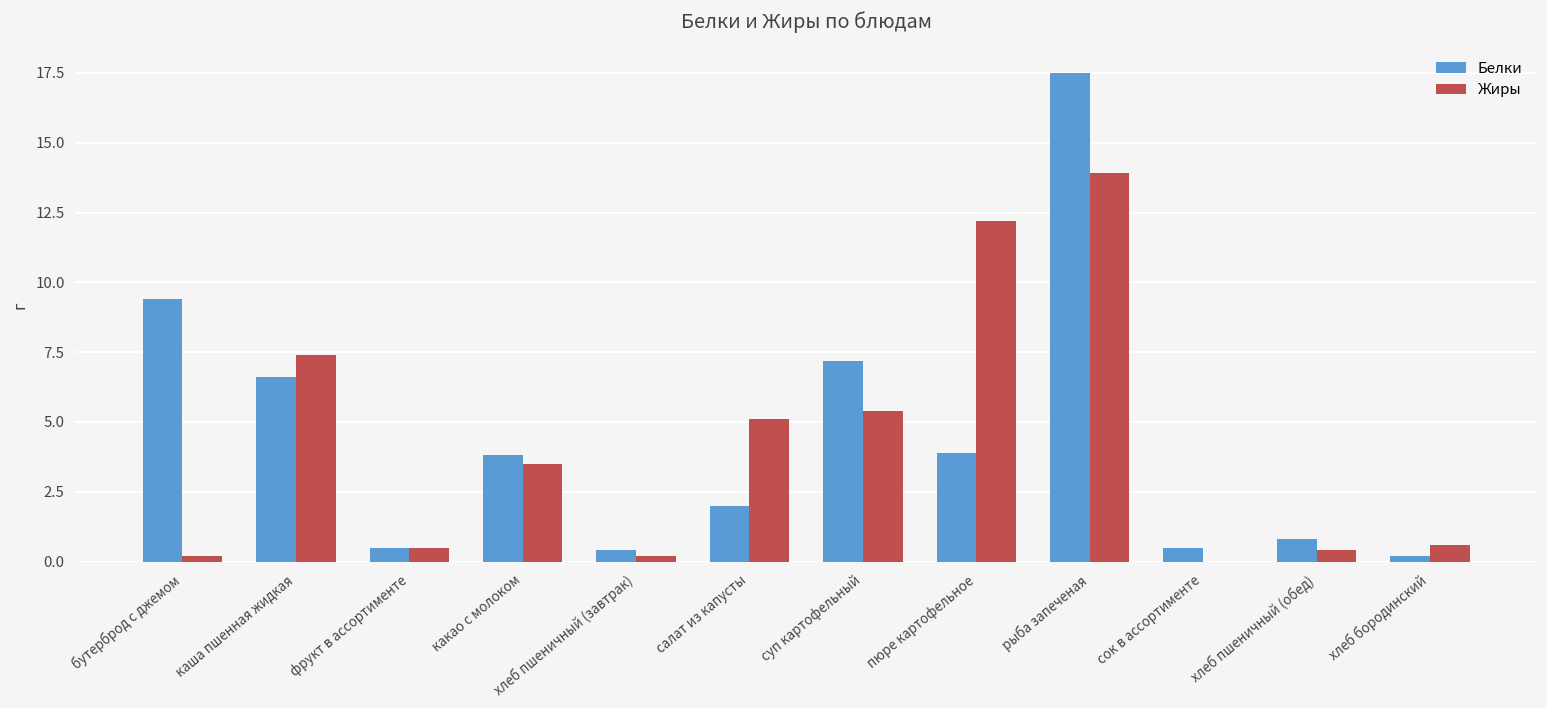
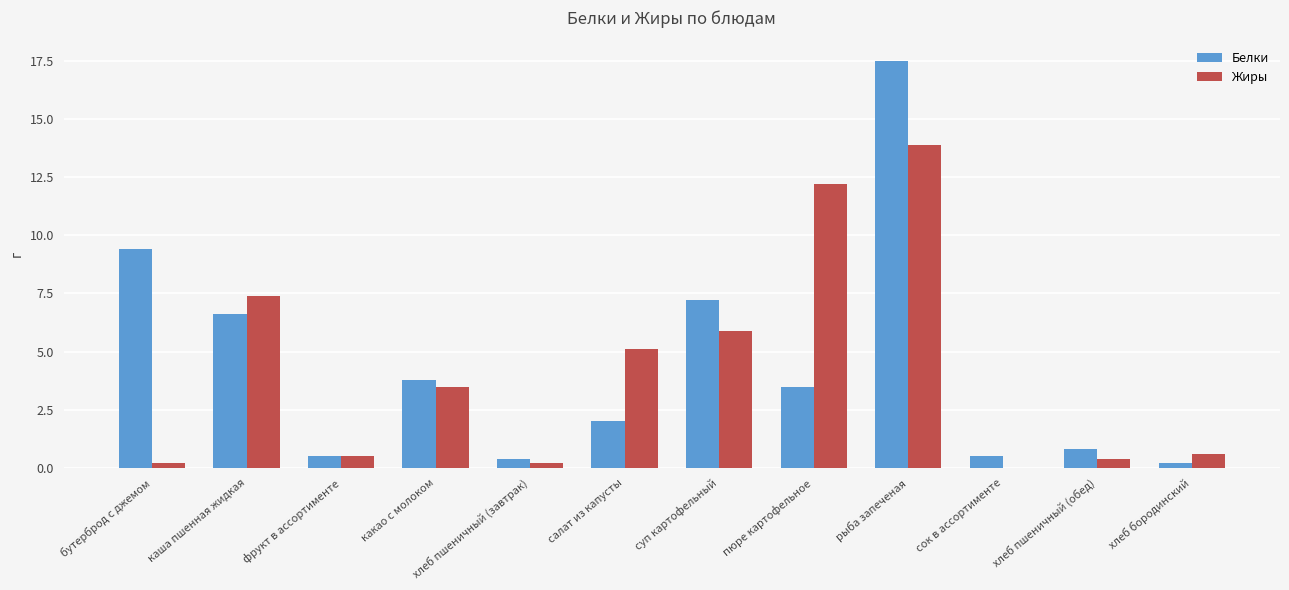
  {
    "Белки": {
      "бутерброд с джемом": 9.4,
      "каша пшенная жидкая": 6.6,
      "фрукт в ассортименте": 0.5,
      "какао с молоком": 3.8,
      "хлеб пшеничный (завтрак)": 0.4,
      "салат из капусты": 2.0,
      "суп картофельный": 7.2,
-     "пюре картофельное": 3.9,
+     "пюре картофельное": 3.5,
      "рыба запеченая": 17.5,
      "сок в ассортименте": 0.5,
      "хлеб пшеничный (обед)": 0.8,
      "хлеб бородинский": 0.2
    },
    "Жиры": {
      "бутерброд с джемом": 0.2,
      "каша пшенная жидкая": 7.4,
      "фрукт в ассортименте": 0.5,
      "какао с молоком": 3.5,
      "хлеб пшеничный (завтрак)": 0.2,
      "салат из капусты": 5.1,
-     "суп картофельный": 5.4,
+     "суп картофельный": 5.9,
      "пюре картофельное": 12.2,
      "рыба запеченая": 13.9,
      "сок в ассортименте": 0.0,
      "хлеб пшеничный (обед)": 0.4,
      "хлеб бородинский": 0.6
    }
  }
